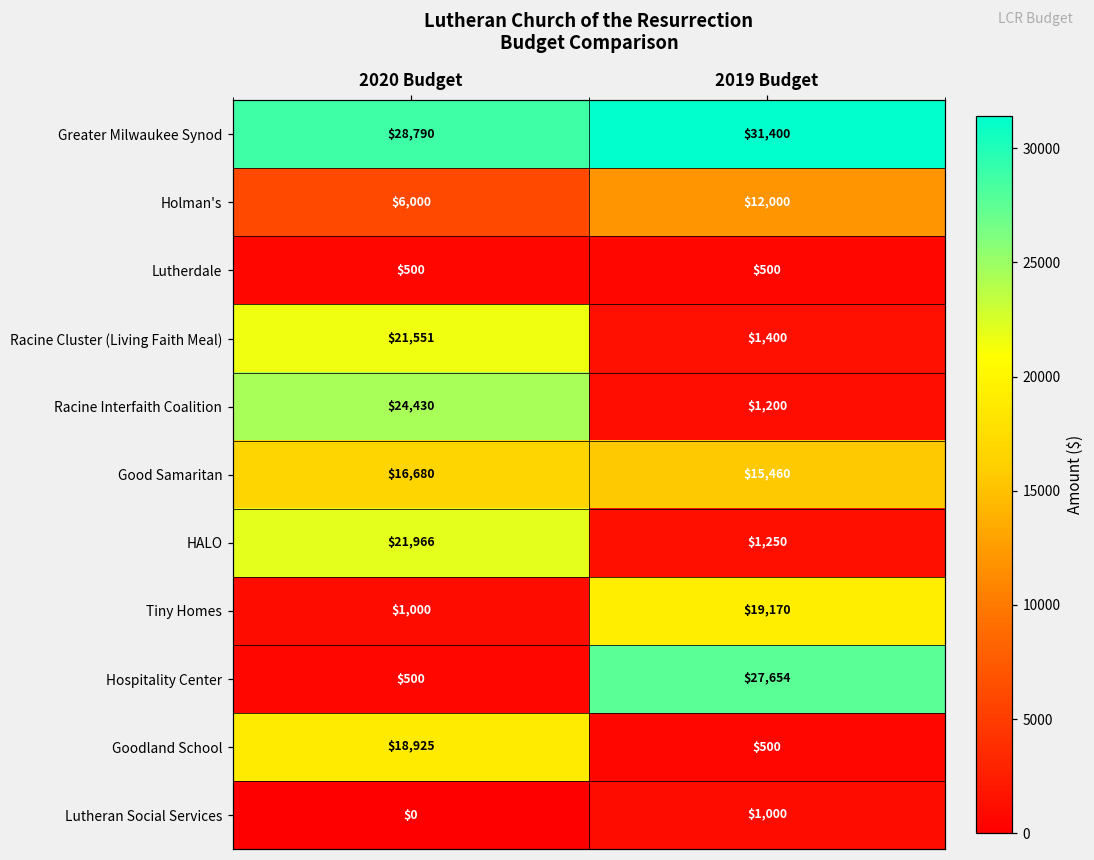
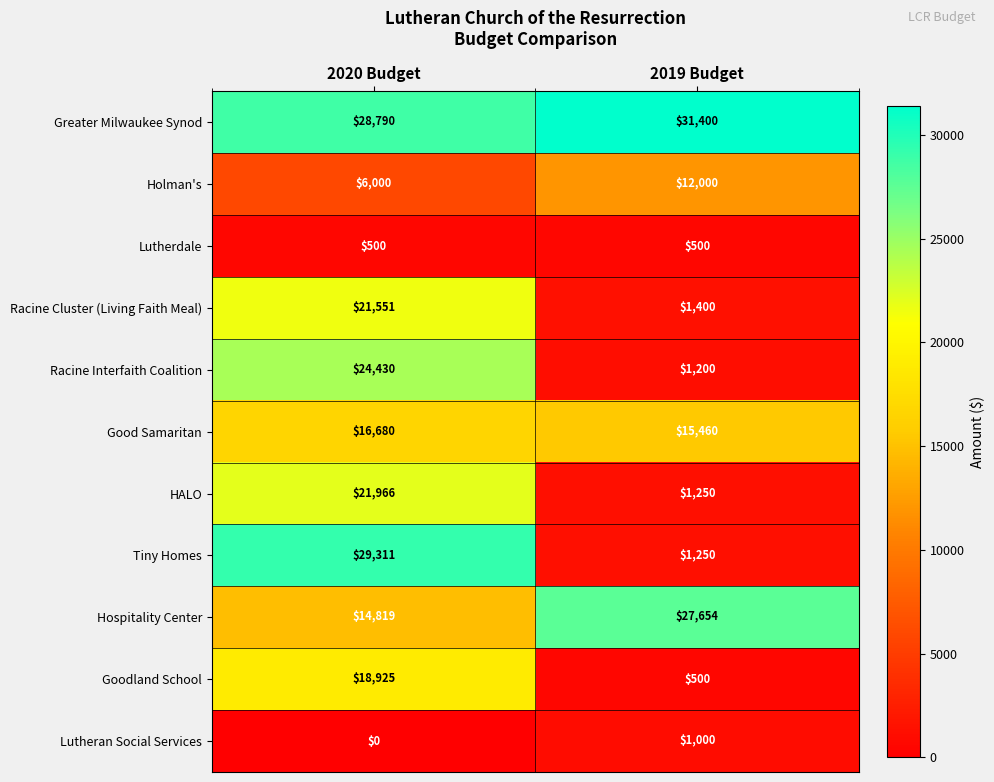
  {
    "Greater Milwaukee Synod": {
      "2020 Budget": "$28,790",
      "2019 Budget": "$31,400"
    },
    "Holman's": {
      "2020 Budget": "$6,000",
      "2019 Budget": "$12,000"
    },
    "Lutherdale": {
      "2020 Budget": "$500",
      "2019 Budget": "$500"
    },
    "Racine Cluster (Living Faith Meal)": {
      "2020 Budget": "$21,551",
      "2019 Budget": "$1,400"
    },
    "Racine Interfaith Coalition": {
      "2020 Budget": "$24,430",
      "2019 Budget": "$1,200"
    },
    "Good Samaritan": {
      "2020 Budget": "$16,680",
      "2019 Budget": "$15,460"
    },
    "HALO": {
      "2020 Budget": "$21,966",
      "2019 Budget": "$1,250"
    },
    "Tiny Homes": {
-     "2020 Budget": "$1,000",
-     "2019 Budget": "$19,170"
+     "2020 Budget": "$29,311",
+     "2019 Budget": "$1,250"
    },
    "Hospitality Center": {
-     "2020 Budget": "$500",
+     "2020 Budget": "$14,819",
      "2019 Budget": "$27,654"
    },
    "Goodland School": {
      "2020 Budget": "$18,925",
      "2019 Budget": "$500"
    },
    "Lutheran Social Services": {
      "2020 Budget": "$0",
      "2019 Budget": "$1,000"
    }
  }
